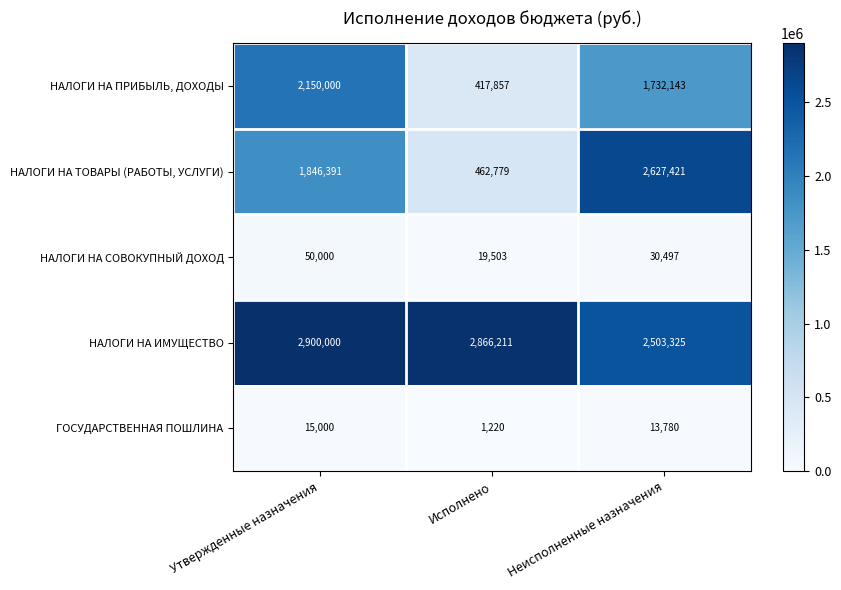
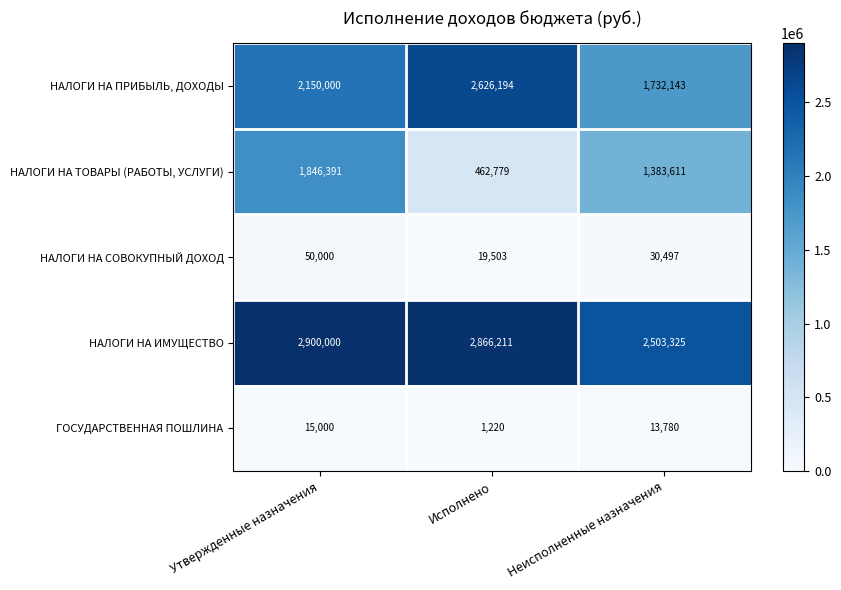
  {
    "НАЛОГИ НА ПРИБЫЛЬ, ДОХОДЫ": {
      "Утвержденные назначения": "2,150,000",
-     "Исполнено": "417,857",
+     "Исполнено": "2,626,194",
      "Неисполненные назначения": "1,732,143"
    },
    "НАЛОГИ НА ТОВАРЫ (РАБОТЫ, УСЛУГИ)": {
      "Утвержденные назначения": "1,846,391",
      "Исполнено": "462,779",
-     "Неисполненные назначения": "2,627,421"
+     "Неисполненные назначения": "1,383,611"
    },
    "НАЛОГИ НА СОВОКУПНЫЙ ДОХОД": {
      "Утвержденные назначения": "50,000",
      "Исполнено": "19,503",
      "Неисполненные назначения": "30,497"
    },
    "НАЛОГИ НА ИМУЩЕСТВО": {
      "Утвержденные назначения": "2,900,000",
      "Исполнено": "2,866,211",
      "Неисполненные назначения": "2,503,325"
    },
    "ГОСУДАРСТВЕННАЯ ПОШЛИНА": {
      "Утвержденные назначения": "15,000",
      "Исполнено": "1,220",
      "Неисполненные назначения": "13,780"
    }
  }
